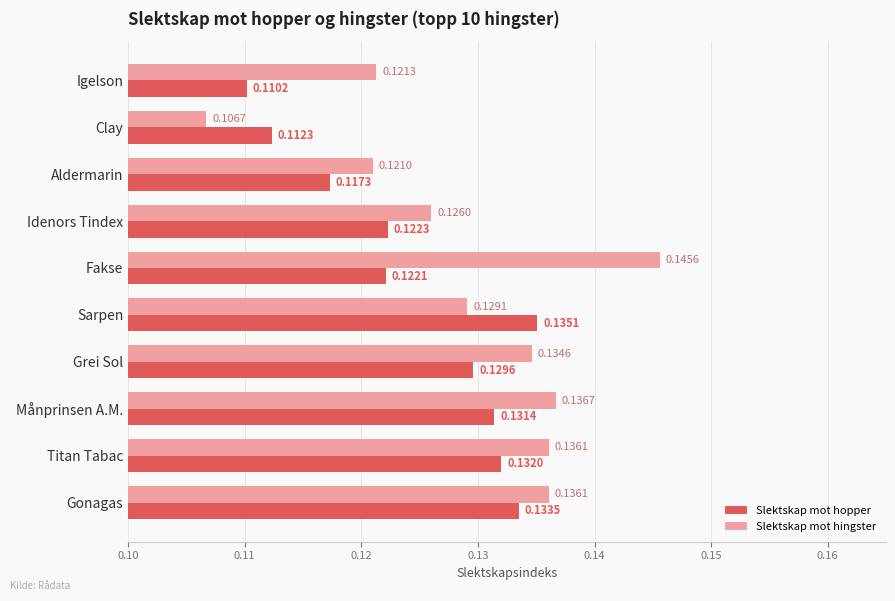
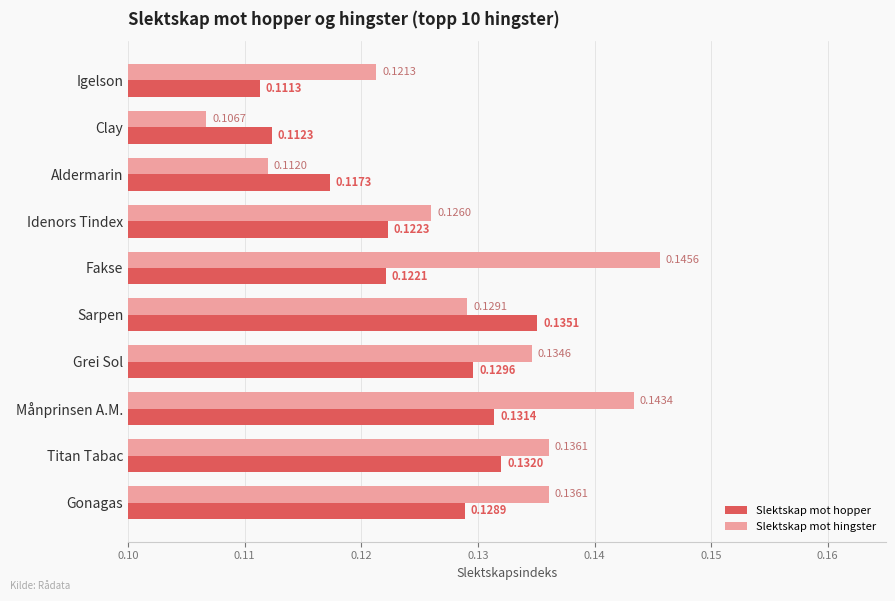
  {
    "Slektskap mot hopper": {
-     "Igelson": 0.1102,
+     "Igelson": 0.1113,
      "Clay": 0.1123,
      "Aldermarin": 0.1173,
      "Idenors Tindex": 0.1223,
      "Fakse": 0.1221,
      "Sarpen": 0.1351,
      "Grei Sol": 0.1296,
      "Månprinsen A.M.": 0.1314,
      "Titan Tabac": 0.1320,
-     "Gonagas": 0.1335
+     "Gonagas": 0.1289
    },
    "Slektskap mot hingster": {
      "Igelson": 0.1213,
      "Clay": 0.1067,
-     "Aldermarin": 0.1210,
+     "Aldermarin": 0.1120,
      "Idenors Tindex": 0.1260,
      "Fakse": 0.1456,
      "Sarpen": 0.1291,
      "Grei Sol": 0.1346,
-     "Månprinsen A.M.": 0.1367,
+     "Månprinsen A.M.": 0.1434,
      "Titan Tabac": 0.1361,
      "Gonagas": 0.1361
    }
  }
